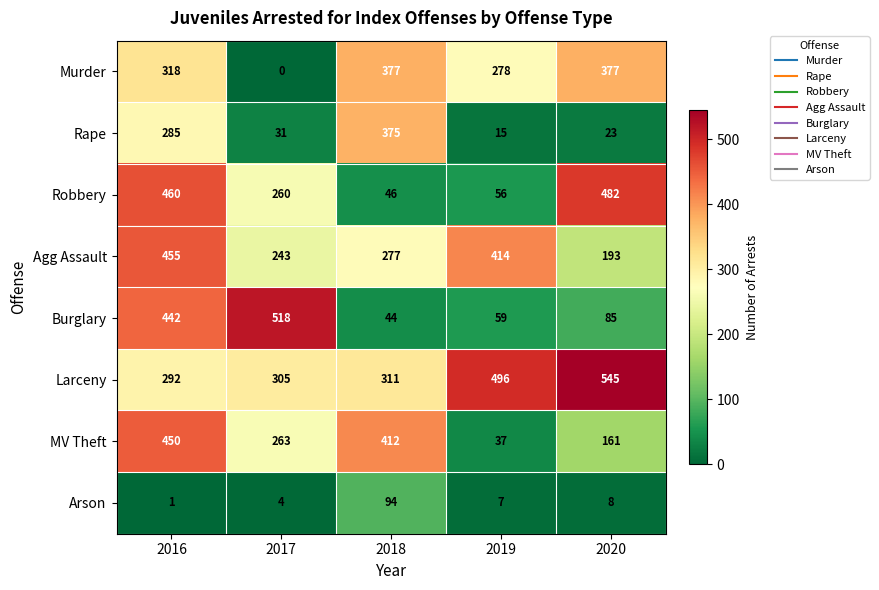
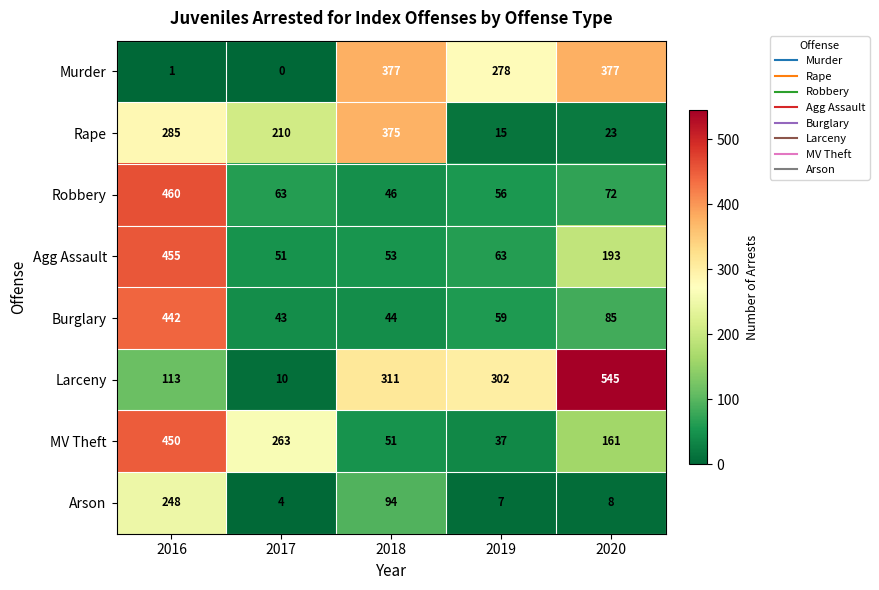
  {
    "Murder": {
-     "2016": 318,
+     "2016": 1,
      "2017": 0,
      "2018": 377,
      "2019": 278,
      "2020": 377
    },
    "Rape": {
      "2016": 285,
-     "2017": 31,
+     "2017": 210,
      "2018": 375,
      "2019": 15,
      "2020": 23
    },
    "Robbery": {
      "2016": 460,
-     "2017": 260,
+     "2017": 63,
      "2018": 46,
      "2019": 56,
-     "2020": 482
+     "2020": 72
    },
    "Agg Assault": {
      "2016": 455,
-     "2017": 243,
-     "2018": 277,
-     "2019": 414,
+     "2017": 51,
+     "2018": 53,
+     "2019": 63,
      "2020": 193
    },
    "Burglary": {
      "2016": 442,
-     "2017": 518,
+     "2017": 43,
      "2018": 44,
      "2019": 59,
      "2020": 85
    },
    "Larceny": {
-     "2016": 292,
-     "2017": 305,
+     "2016": 113,
+     "2017": 10,
      "2018": 311,
-     "2019": 496,
+     "2019": 302,
      "2020": 545
    },
    "MV Theft": {
      "2016": 450,
      "2017": 263,
-     "2018": 412,
+     "2018": 51,
      "2019": 37,
      "2020": 161
    },
    "Arson": {
-     "2016": 1,
+     "2016": 248,
      "2017": 4,
      "2018": 94,
      "2019": 7,
      "2020": 8
    }
  }
